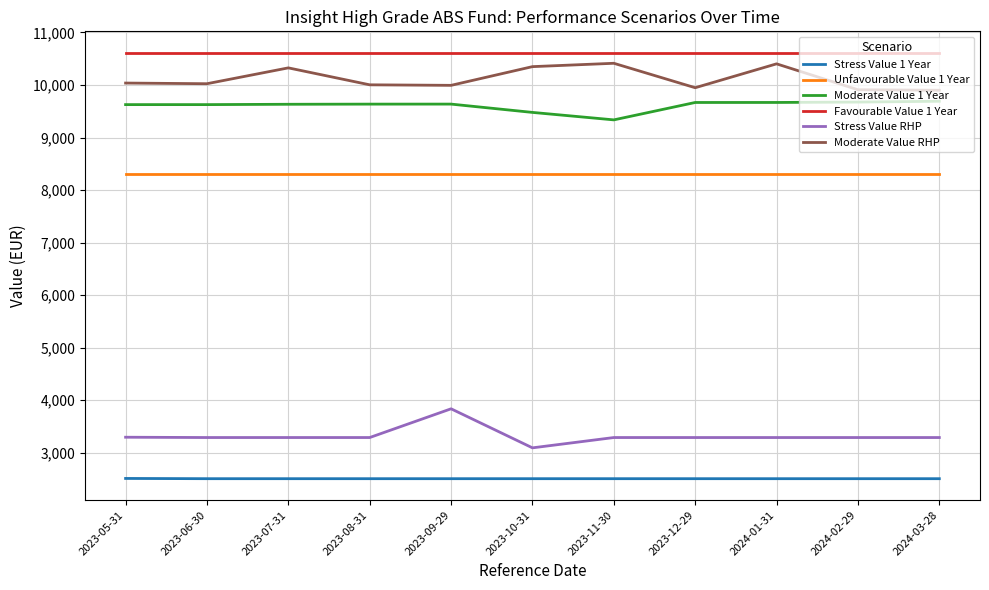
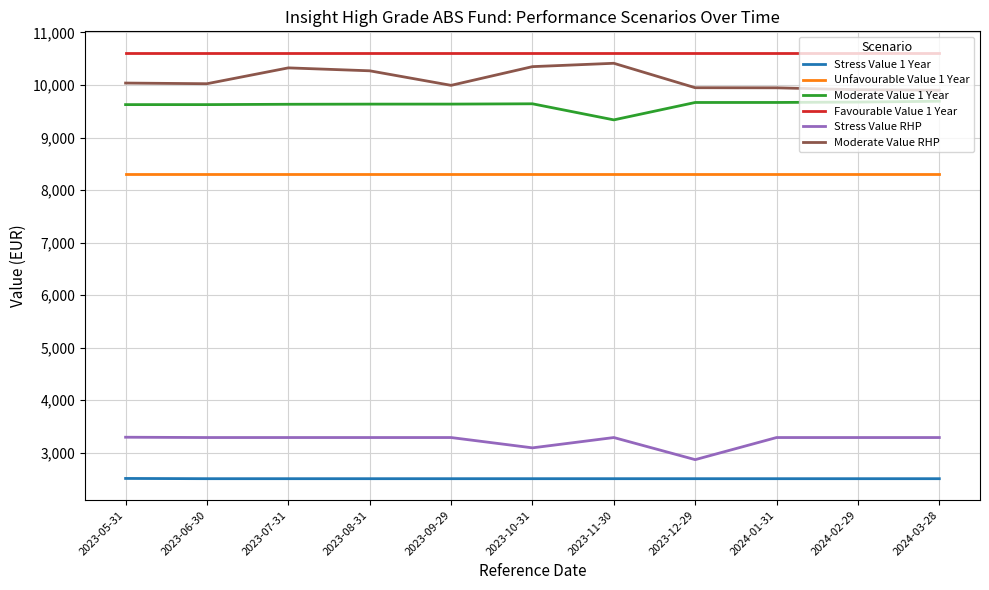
  {
    "Stress Value 1 Year": {
      "2023-05-31": "2,500",
      "2023-06-30": "2,500",
      "2023-07-31": "2,500",
      "2023-08-31": "2,500",
      "2023-09-29": "2,500",
      "2023-10-31": "2,500",
      "2023-11-30": "2,500",
      "2023-12-29": "2,500",
      "2024-01-31": "2,500",
      "2024-02-29": "2,500",
      "2024-03-28": "2,500"
    },
    "Unfavourable Value 1 Year": {
      "2023-05-31": "8,300",
      "2023-06-30": "8,300",
      "2023-07-31": "8,300",
      "2023-08-31": "8,300",
      "2023-09-29": "8,300",
      "2023-10-31": "8,300",
      "2023-11-30": "8,300",
      "2023-12-29": "8,300",
      "2024-01-31": "8,300",
      "2024-02-29": "8,300",
      "2024-03-28": "8,300"
    },
    "Moderate Value 1 Year": {
      "2023-05-31": "9,600",
      "2023-06-30": "9,600",
      "2023-07-31": "9,600",
      "2023-08-31": "9,600",
      "2023-09-29": "9,600",
-     "2023-10-31": "9,500",
+     "2023-10-31": "9,600",
      "2023-11-30": "9,300",
      "2023-12-29": "9,700",
      "2024-01-31": "9,700"
    },
    "Favourable Value 1 Year": {
      "2023-05-31": "10,600",
      "2023-06-30": "10,600",
      "2023-07-31": "10,600",
      "2023-08-31": "10,600",
      "2023-09-29": "10,600",
      "2023-10-31": "10,600",
      "2023-11-30": "10,600",
      "2023-12-29": "10,600",
      "2024-01-31": "10,600"
    },
    "Stress Value RHP": {
      "2023-05-31": "3,300",
      "2023-06-30": "3,300",
      "2023-07-31": "3,300",
      "2023-08-31": "3,300",
-     "2023-09-29": "3,800",
+     "2023-09-29": "3,300",
      "2023-10-31": "3,100",
      "2023-11-30": "3,300",
-     "2023-12-29": "3,300",
+     "2023-12-29": "2,900",
      "2024-01-31": "3,300",
      "2024-02-29": "3,300",
      "2024-03-28": "3,300"
    },
    "Moderate Value RHP": {
      "2023-05-31": "10,000",
      "2023-06-30": "10,000",
      "2023-07-31": "10,300",
-     "2023-08-31": "10,000",
+     "2023-08-31": "10,300",
      "2023-09-29": "10,000",
      "2023-10-31": "10,300",
      "2023-11-30": "10,400",
      "2023-12-29": "9,900",
-     "2024-01-31": "10,400"
+     "2024-01-31": "9,900"
    }
  }
